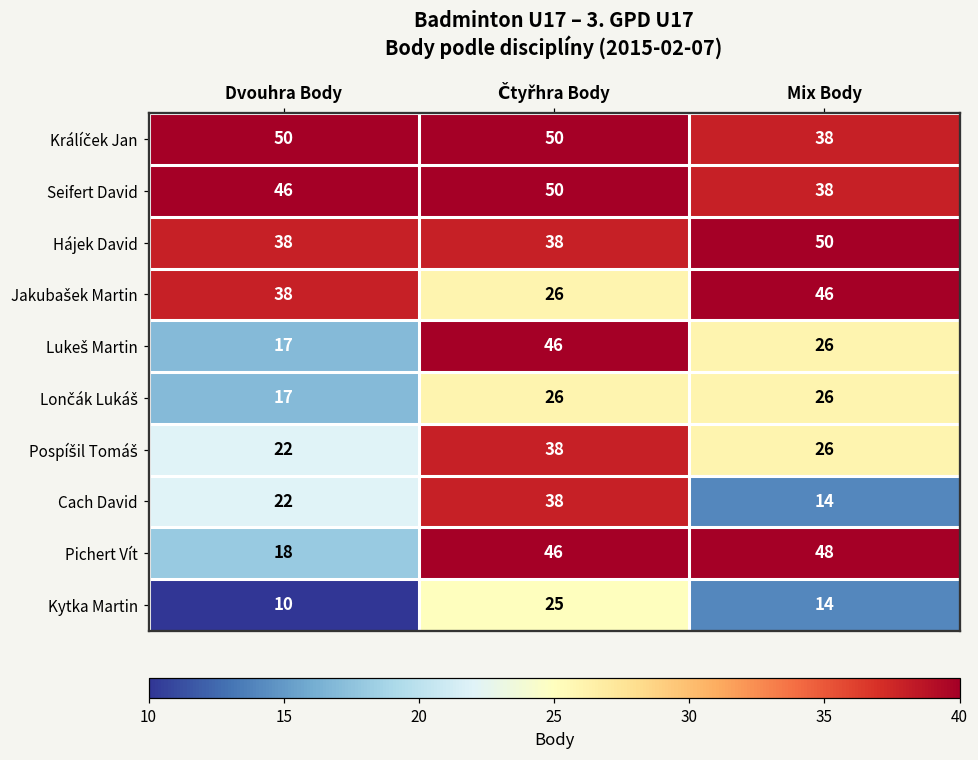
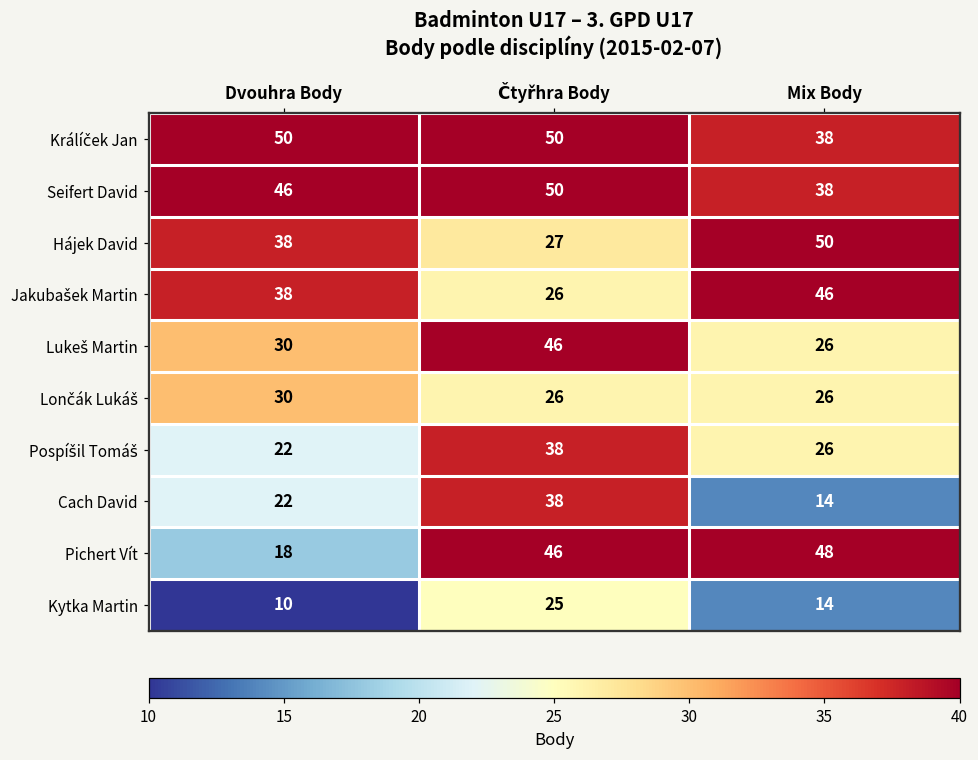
  {
    "Králíček Jan": {
      "Dvouhra Body": 50,
      "Čtyřhra Body": 50,
      "Mix Body": 38
    },
    "Seifert David": {
      "Dvouhra Body": 46,
      "Čtyřhra Body": 50,
      "Mix Body": 38
    },
    "Hájek David": {
      "Dvouhra Body": 38,
-     "Čtyřhra Body": 38,
+     "Čtyřhra Body": 27,
      "Mix Body": 50
    },
    "Jakubašek Martin": {
      "Dvouhra Body": 38,
      "Čtyřhra Body": 26,
      "Mix Body": 46
    },
    "Lukeš Martin": {
-     "Dvouhra Body": 17,
+     "Dvouhra Body": 30,
      "Čtyřhra Body": 46,
      "Mix Body": 26
    },
    "Lončák Lukáš": {
-     "Dvouhra Body": 17,
+     "Dvouhra Body": 30,
      "Čtyřhra Body": 26,
      "Mix Body": 26
    },
    "Pospíšil Tomáš": {
      "Dvouhra Body": 22,
      "Čtyřhra Body": 38,
      "Mix Body": 26
    },
    "Cach David": {
      "Dvouhra Body": 22,
      "Čtyřhra Body": 38,
      "Mix Body": 14
    },
    "Pichert Vít": {
      "Dvouhra Body": 18,
      "Čtyřhra Body": 46,
      "Mix Body": 48
    },
    "Kytka Martin": {
      "Dvouhra Body": 10,
      "Čtyřhra Body": 25,
      "Mix Body": 14
    }
  }
